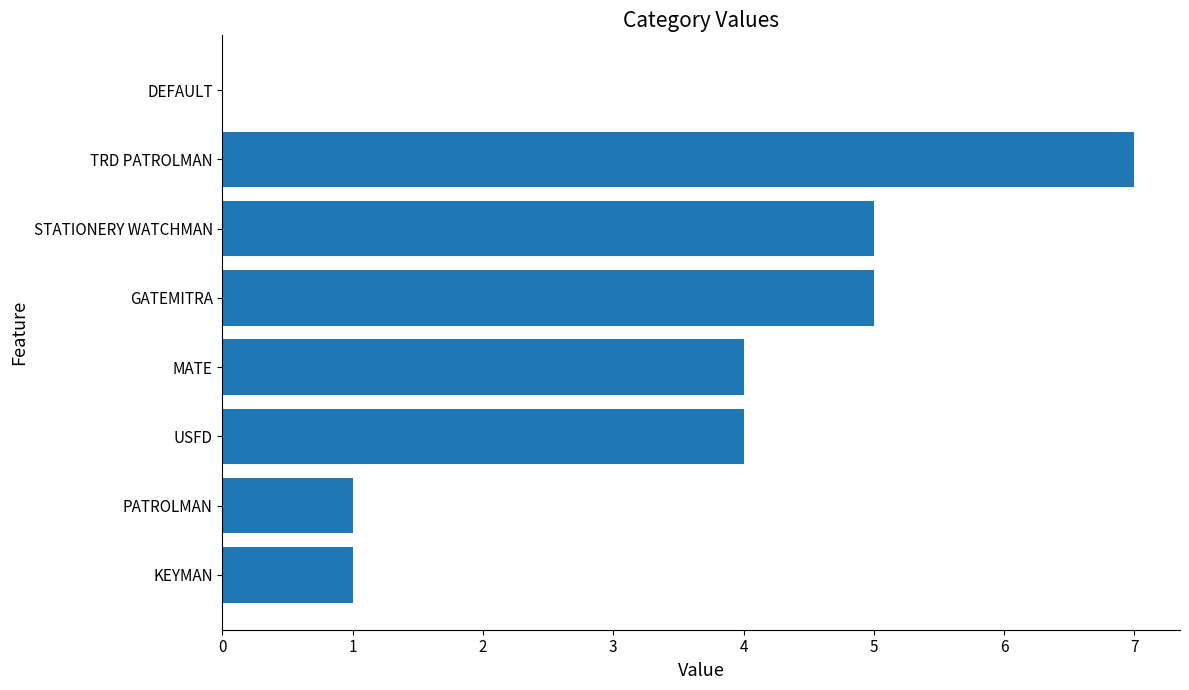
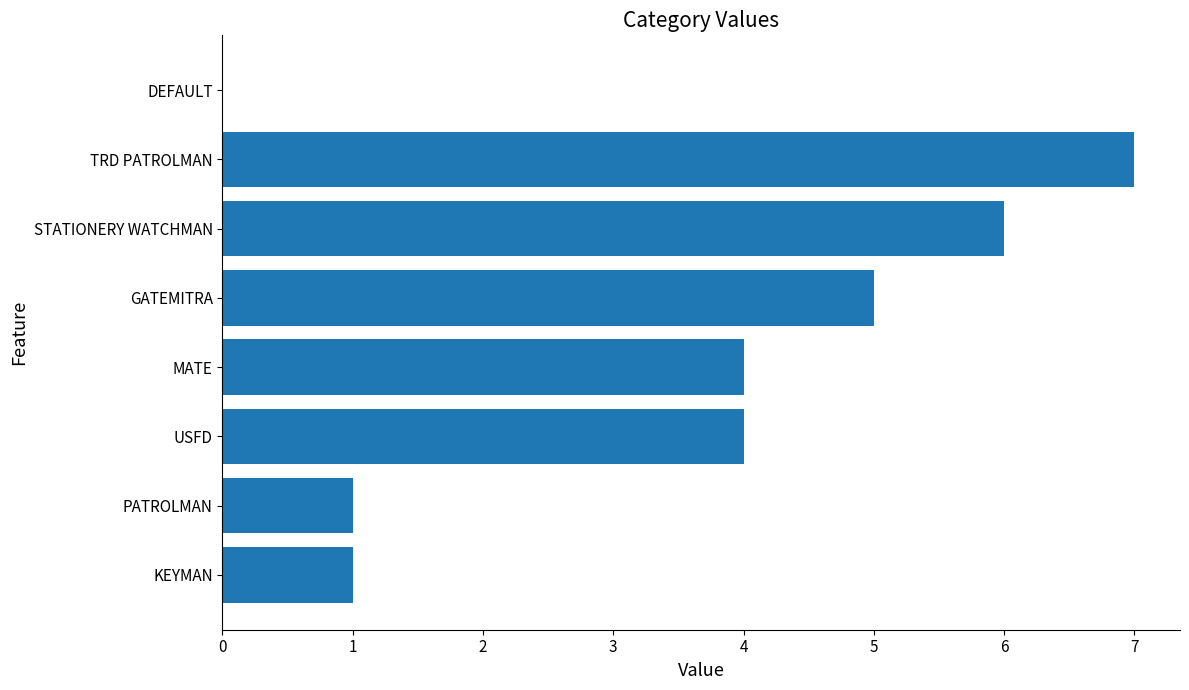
  {
    "DEFAULT": 0,
    "TRD PATROLMAN": 7,
-   "STATIONERY WATCHMAN": 5,
+   "STATIONERY WATCHMAN": 6,
    "GATEMITRA": 5,
    "MATE": 4,
    "USFD": 4,
    "PATROLMAN": 1,
    "KEYMAN": 1
  }
